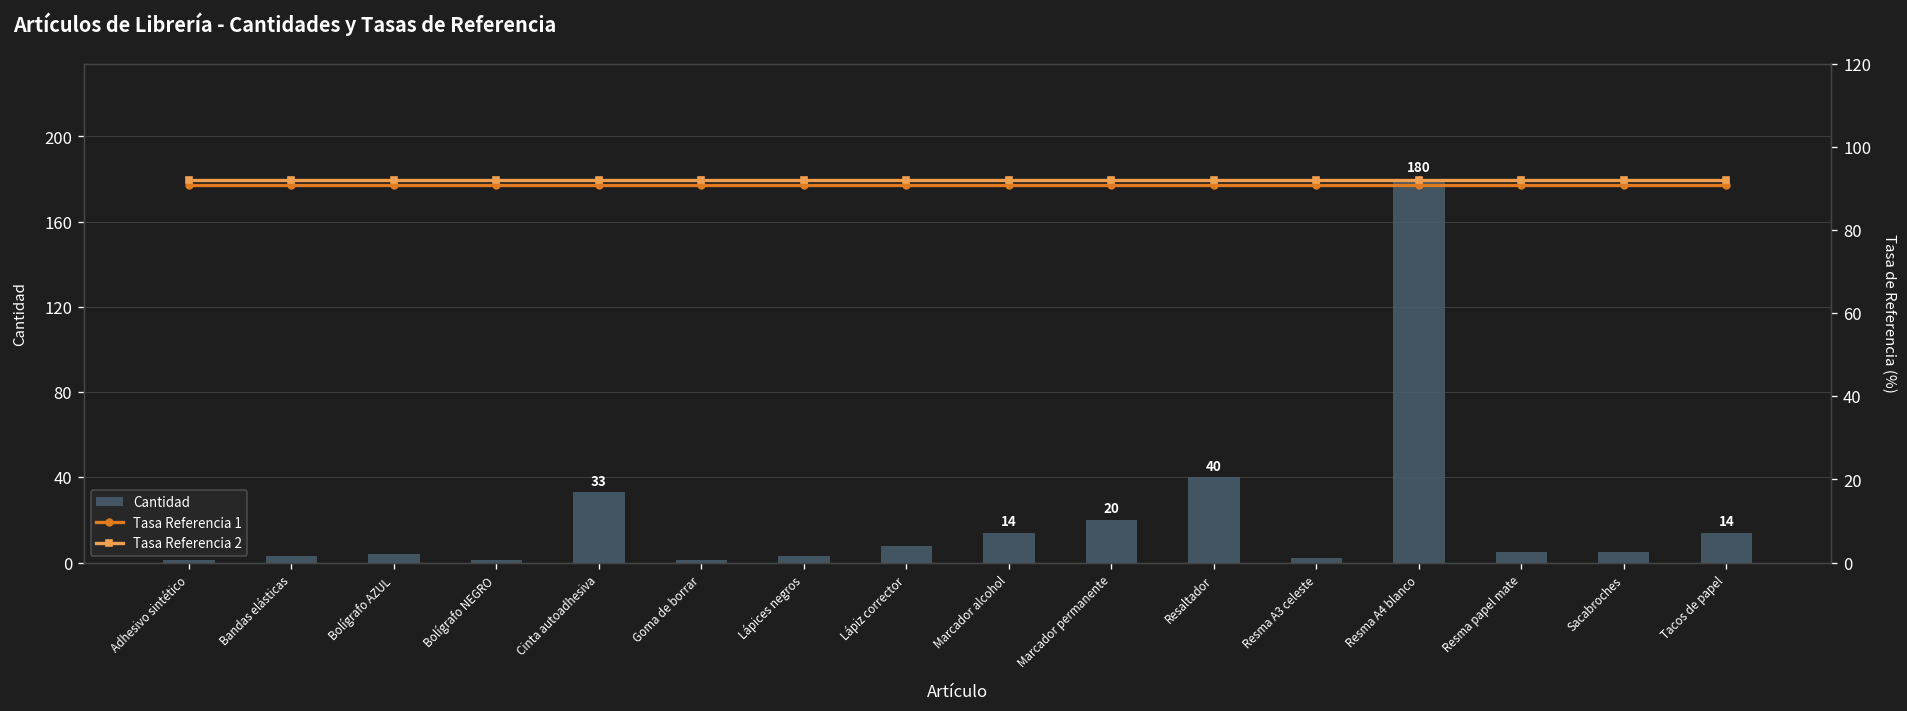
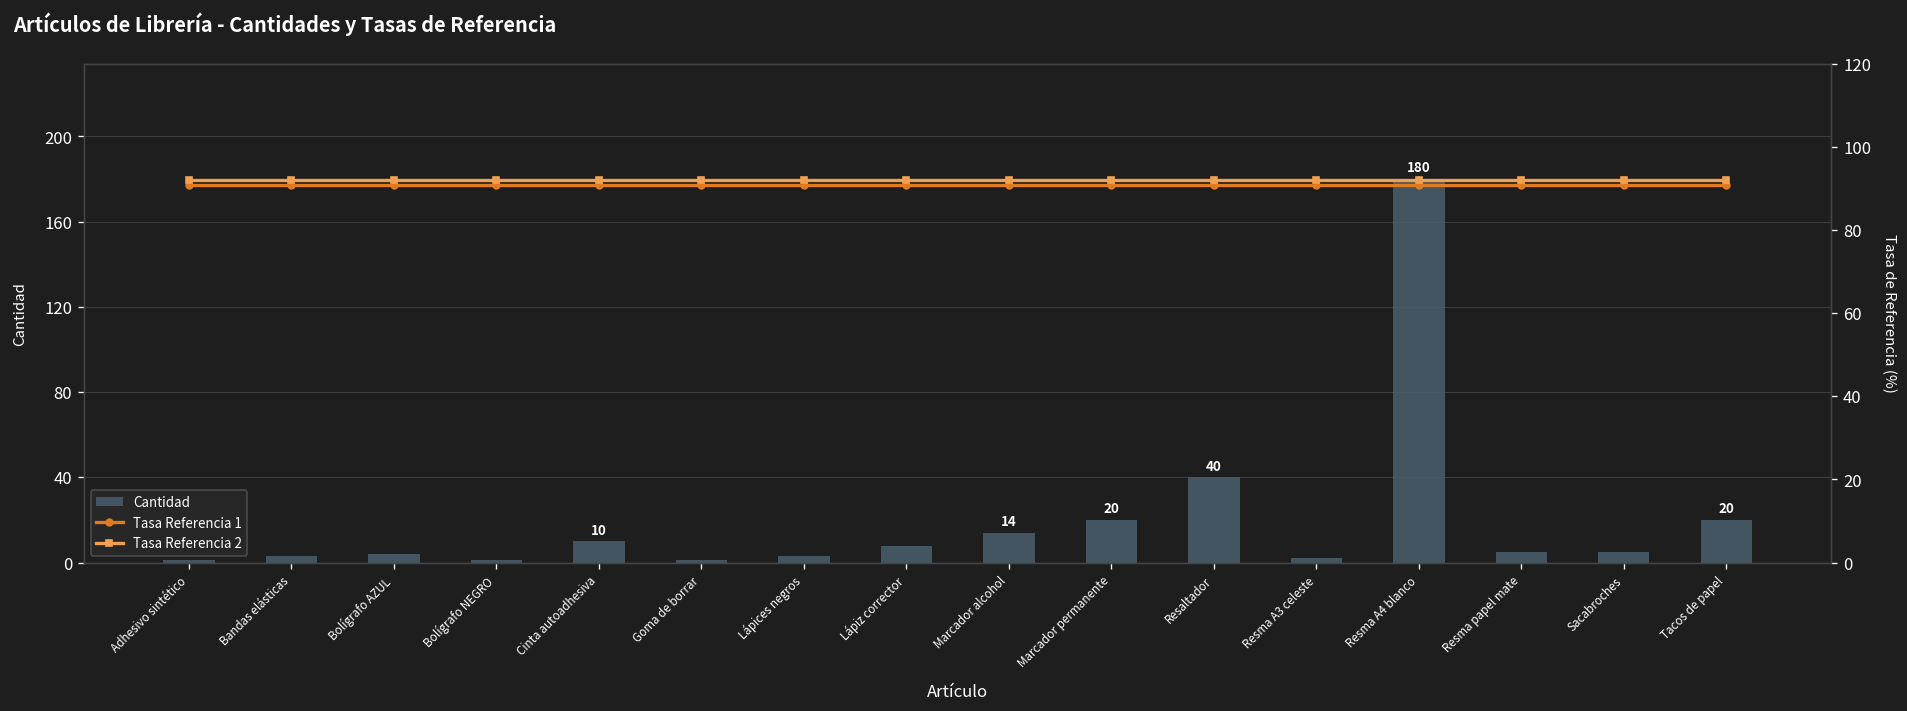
  {
    "Cantidad": {
-     "Cinta autoadhesiva": 33,
+     "Cinta autoadhesiva": 10,
      "Marcador alcohol": 14,
      "Marcador permanente": 20,
      "Resaltador": 40,
      "Resma A4 blanco": 180,
-     "Tacos de papel": 14
+     "Tacos de papel": 20
    }
  }
